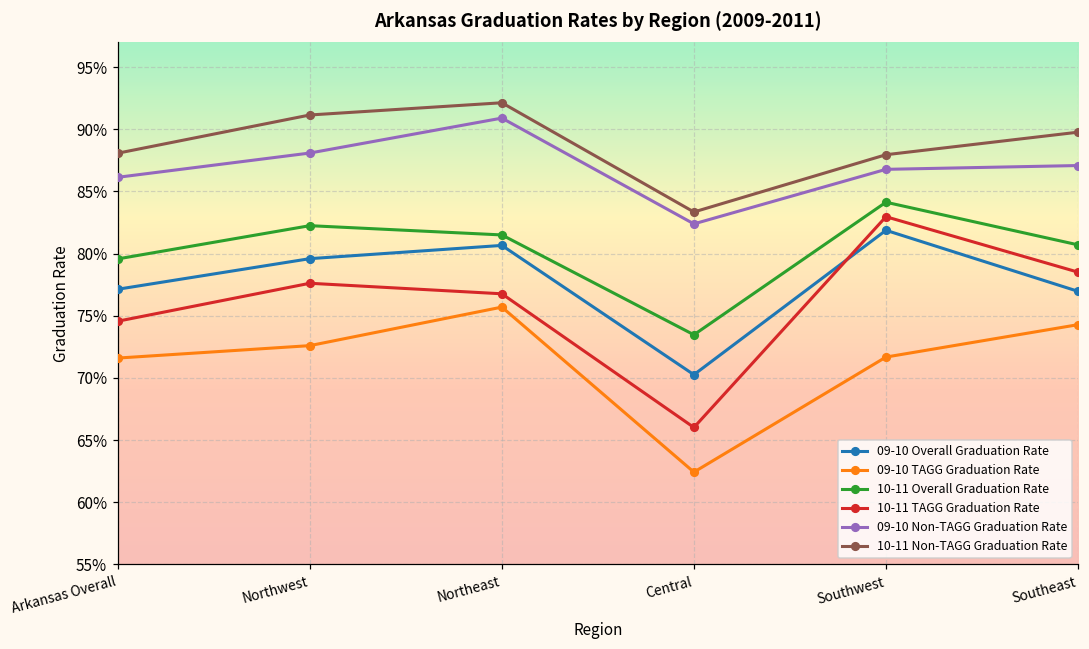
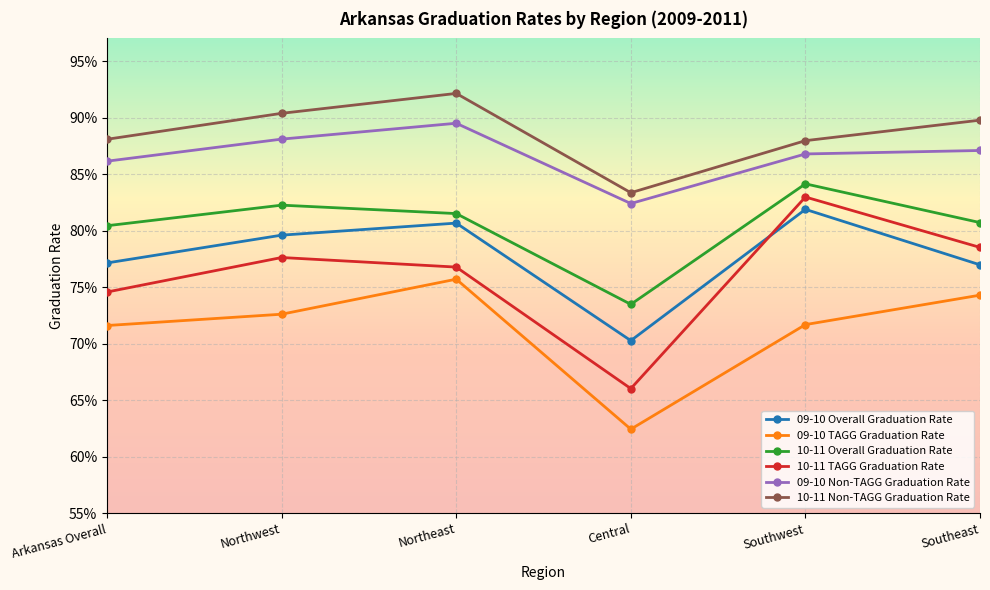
  {
    "09-10 Overall Graduation Rate": {
      "Arkansas Overall": "77.1%",
      "Northwest": "79.6%",
      "Northeast": "80.7%",
      "Central": "70.3%",
      "Southwest": "81.9%",
      "Southeast": "77.0%"
    },
    "09-10 TAGG Graduation Rate": {
      "Arkansas Overall": "71.6%",
      "Northwest": "72.6%",
      "Northeast": "75.7%",
      "Central": "62.4%",
      "Southwest": "71.7%",
      "Southeast": "74.3%"
    },
    "10-11 Overall Graduation Rate": {
-     "Arkansas Overall": "79.6%",
+     "Arkansas Overall": "80.4%",
      "Northwest": "82.2%",
      "Northeast": "81.5%",
      "Central": "73.5%",
      "Southwest": "84.1%",
      "Southeast": "80.7%"
    },
    "10-11 TAGG Graduation Rate": {
      "Arkansas Overall": "74.6%",
      "Northwest": "77.6%",
      "Northeast": "76.8%",
      "Central": "66.0%",
      "Southwest": "83.0%",
      "Southeast": "78.5%"
    },
    "09-10 Non-TAGG Graduation Rate": {
      "Arkansas Overall": "86.1%",
      "Northwest": "88.1%",
-     "Northeast": "90.9%",
+     "Northeast": "89.5%",
      "Central": "82.4%",
      "Southwest": "86.8%",
      "Southeast": "87.1%"
    },
    "10-11 Non-TAGG Graduation Rate": {
      "Arkansas Overall": "88.1%",
-     "Northwest": "91.1%",
+     "Northwest": "90.4%",
      "Northeast": "92.1%",
      "Central": "83.3%",
      "Southwest": "88.0%",
      "Southeast": "89.8%"
    }
  }
